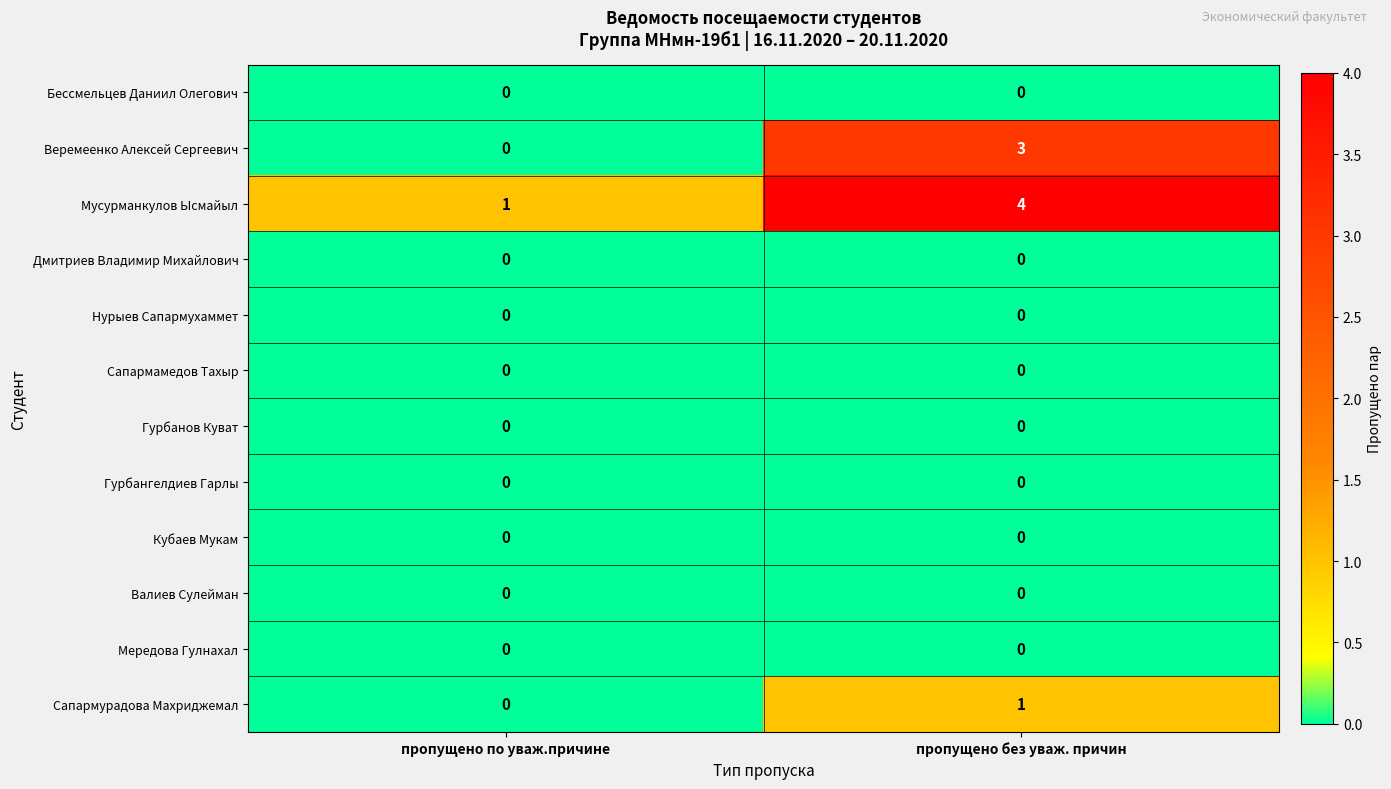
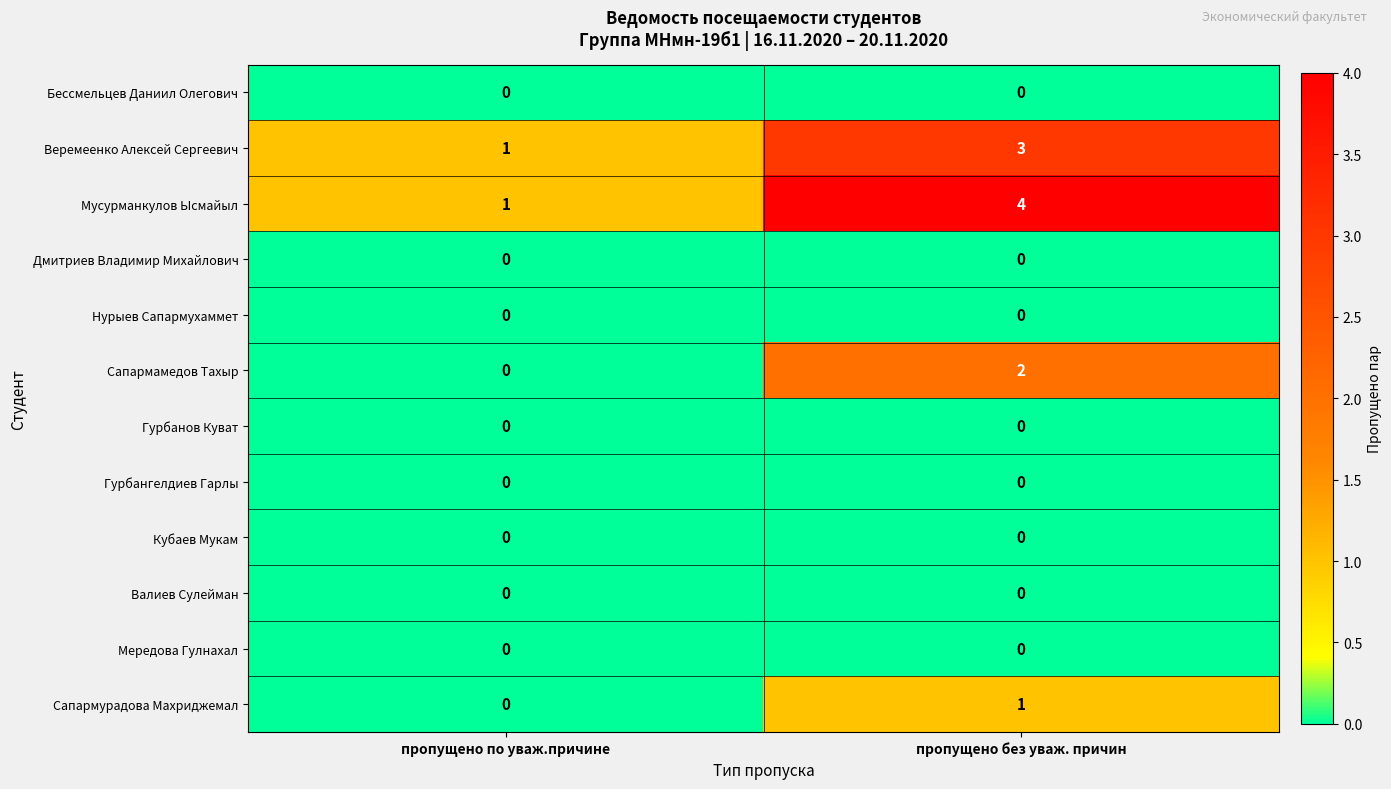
  {
    "Бессмельцев Даниил Олегович": {
      "пропущено по уваж.причине": 0,
      "пропущено без уваж. причин": 0
    },
    "Веремеенко Алексей Сергеевич": {
-     "пропущено по уваж.причине": 0,
+     "пропущено по уваж.причине": 1,
      "пропущено без уваж. причин": 3
    },
    "Мусурманкулов Ысмайыл": {
      "пропущено по уваж.причине": 1,
      "пропущено без уваж. причин": 4
    },
    "Дмитриев Владимир Михайлович": {
      "пропущено по уваж.причине": 0,
      "пропущено без уваж. причин": 0
    },
    "Нурыев Сапармухаммет": {
      "пропущено по уваж.причине": 0,
      "пропущено без уваж. причин": 0
    },
    "Сапармамедов Тахыр": {
      "пропущено по уваж.причине": 0,
-     "пропущено без уваж. причин": 0
+     "пропущено без уваж. причин": 2
    },
    "Гурбанов Куват": {
      "пропущено по уваж.причине": 0,
      "пропущено без уваж. причин": 0
    },
    "Гурбангелдиев Гарлы": {
      "пропущено по уваж.причине": 0,
      "пропущено без уваж. причин": 0
    },
    "Кубаев Мукам": {
      "пропущено по уваж.причине": 0,
      "пропущено без уваж. причин": 0
    },
    "Валиев Сулейман": {
      "пропущено по уваж.причине": 0,
      "пропущено без уваж. причин": 0
    },
    "Мередова Гулнахал": {
      "пропущено по уваж.причине": 0,
      "пропущено без уваж. причин": 0
    },
    "Сапармурадова Махриджемал": {
      "пропущено по уваж.причине": 0,
      "пропущено без уваж. причин": 1
    }
  }
